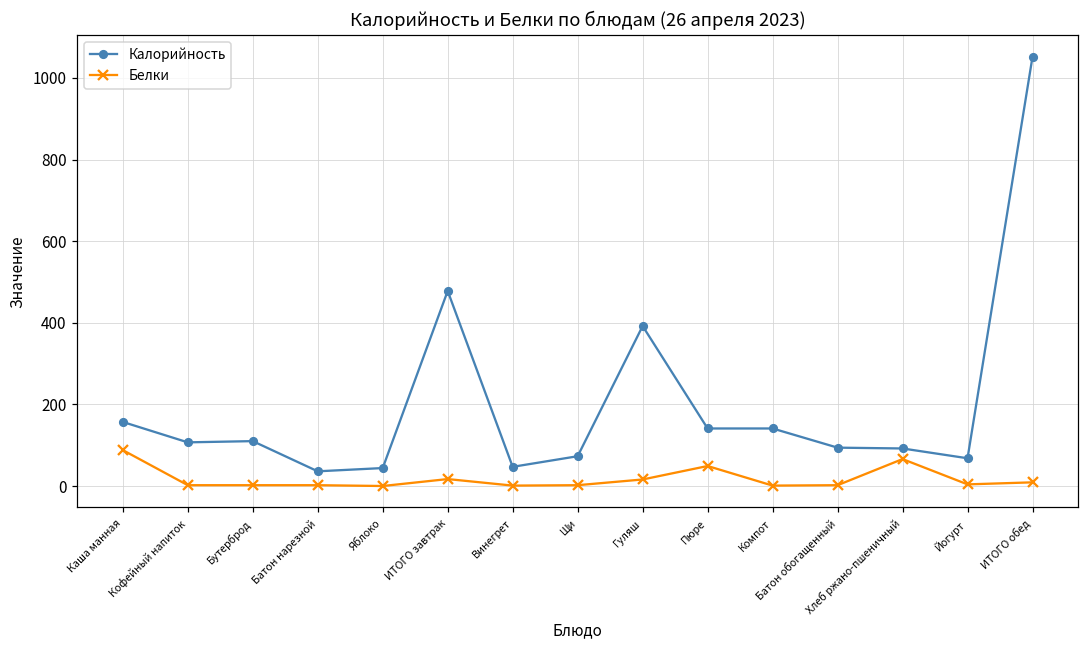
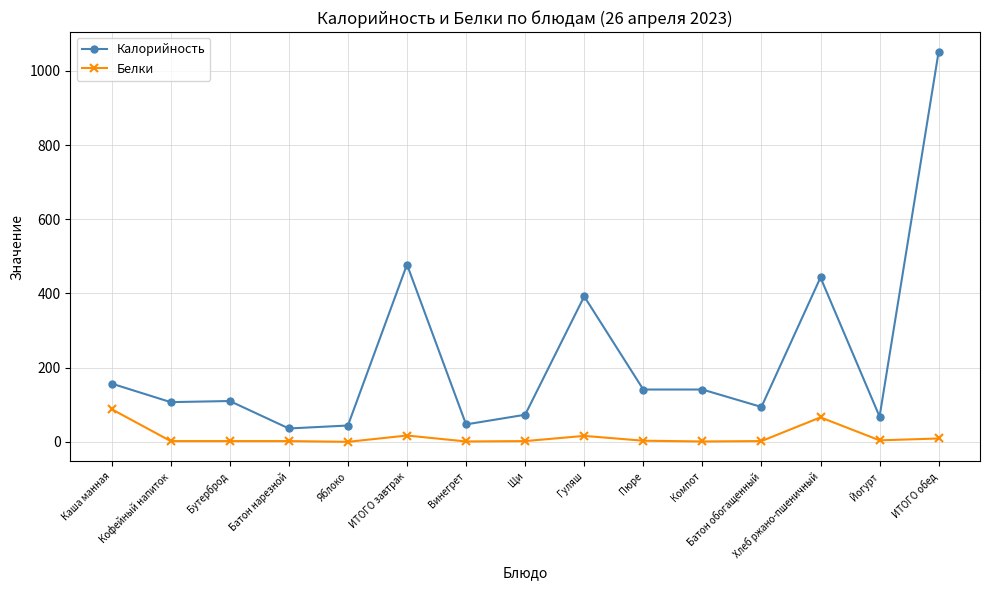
  {
    "Калорийность": {
      "Каша манная": 160,
      "Кофейный напиток": 110,
      "Бутерброд": 110,
      "Батон нарезной": 40,
      "Яблоко": 40,
      "ИТОГО завтрак": 480,
      "Винегрет": 50,
      "Щи": 70,
      "Гуляш": 390,
      "Пюре": 140,
      "Компот": 140,
      "Батон обогащенный": 90,
-     "Хлеб ржано-пшеничный": 90,
+     "Хлеб ржано-пшеничный": 440,
      "Йогурт": 70,
      "ИТОГО обед": 1050
    },
    "Белки": {
      "Каша манная": 90,
      "Кофейный напиток": 0,
      "Бутерброд": 0,
      "Батон нарезной": 0,
      "Яблоко": 0,
      "ИТОГО завтрак": 20,
      "Винегрет": 0,
      "Щи": 0,
      "Гуляш": 20,
-     "Пюре": 50,
+     "Пюре": 0,
      "Компот": 0,
      "Батон обогащенный": 0,
      "Хлеб ржано-пшеничный": 70,
      "Йогурт": 0,
      "ИТОГО обед": 10
    }
  }
